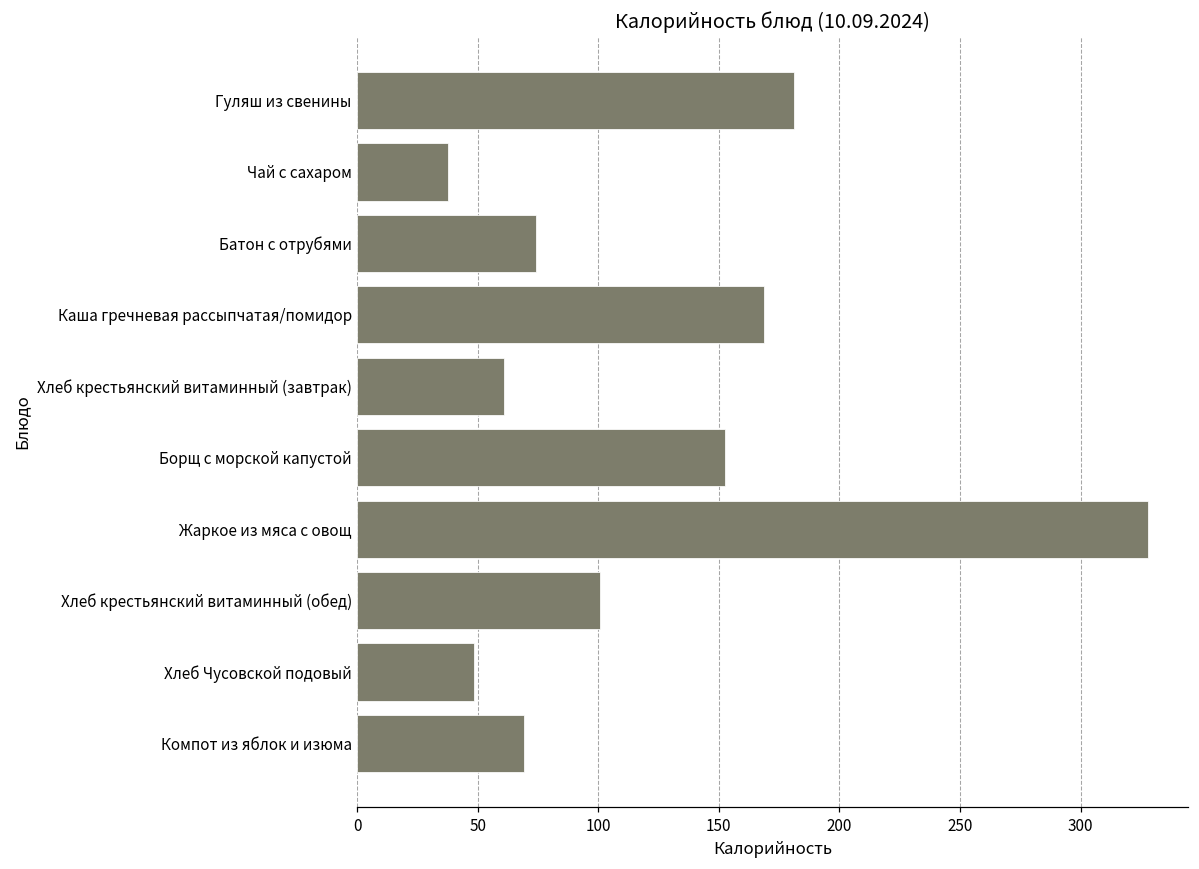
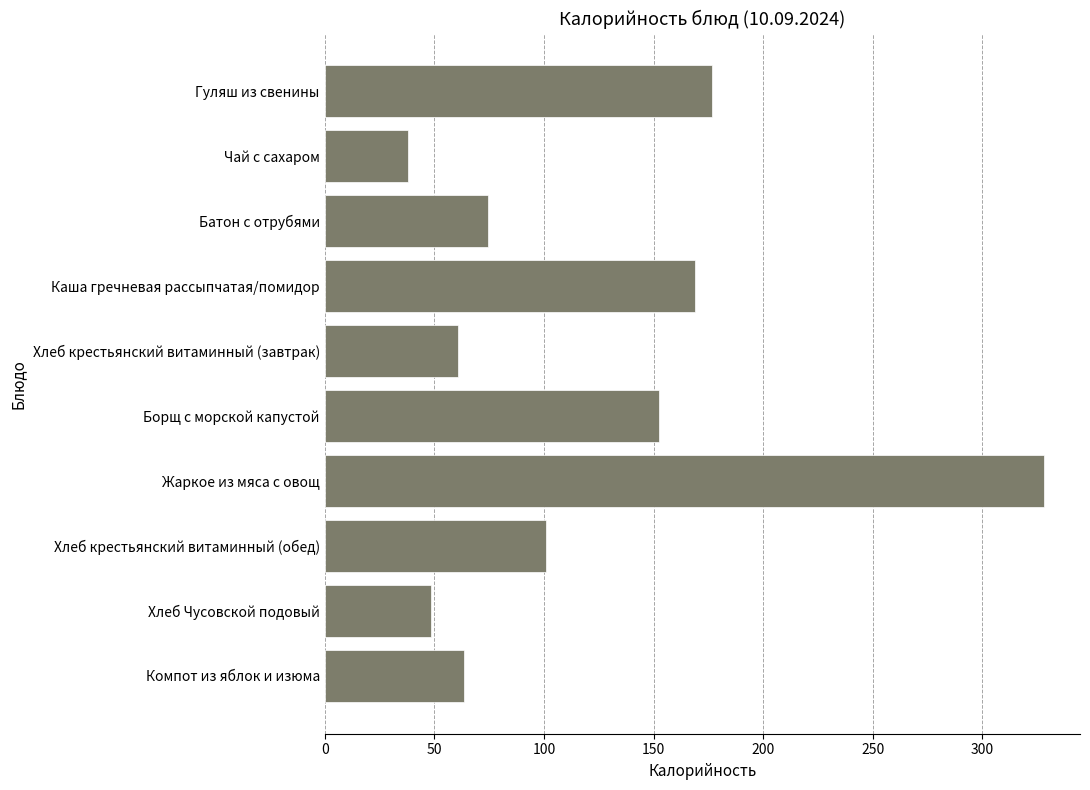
  {
-   "Гуляш из свенины": 181,
+   "Гуляш из свенины": 177,
    "Чай с сахаром": 38,
    "Батон с отрубями": 74,
    "Каша гречневая рассыпчатая/помидор": 169,
    "Хлеб крестьянский витаминный (завтрак)": 61,
    "Борщ с морской капустой": 153,
    "Жаркое из мяса с овощ": 328,
    "Хлеб крестьянский витаминный (обед)": 101,
    "Хлеб Чусовской подовый": 48,
-   "Компот из яблок и изюма": 69
+   "Компот из яблок и изюма": 64
  }
